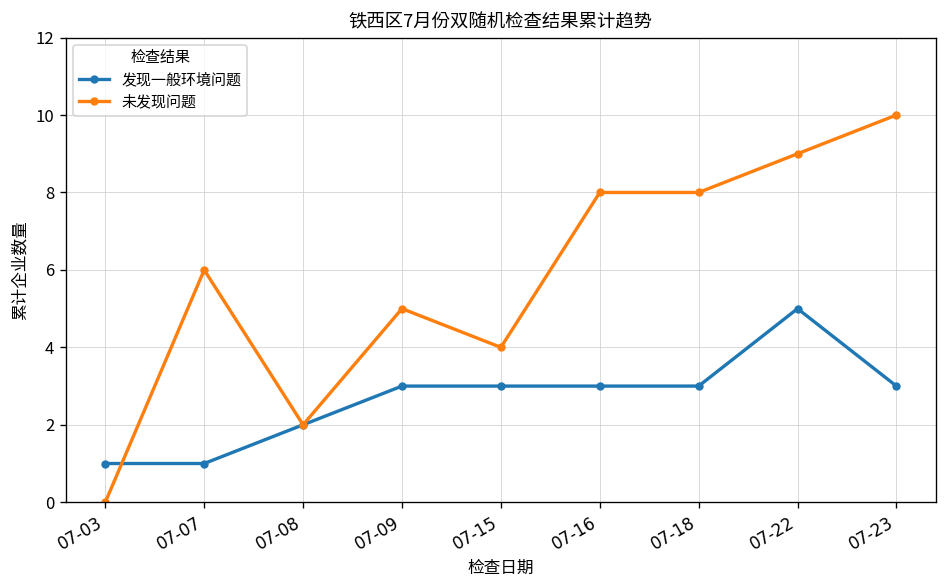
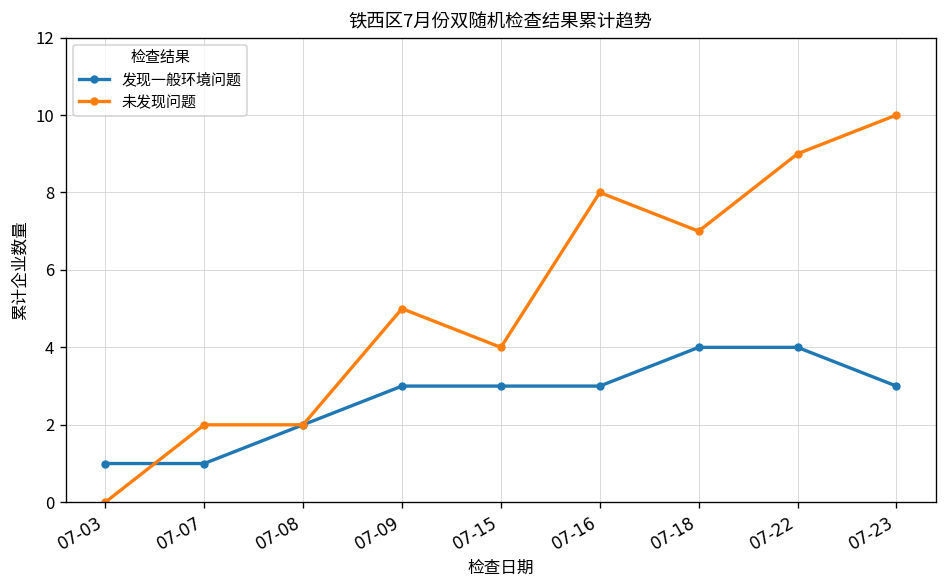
  {
    "发现一般环境问题": {
      "07-03": 1,
      "07-07": 1,
      "07-09": 3,
      "07-15": 3,
      "07-16": 3,
-     "07-18": 3,
-     "07-22": 5,
+     "07-18": 4,
+     "07-22": 4,
      "07-23": 3
    },
    "未发现问题": {
      "07-03": 0,
-     "07-07": 6,
+     "07-07": 2,
      "07-09": 5,
      "07-15": 4,
      "07-16": 8,
-     "07-18": 8,
+     "07-18": 7,
      "07-22": 9,
      "07-23": 10
    }
  }
